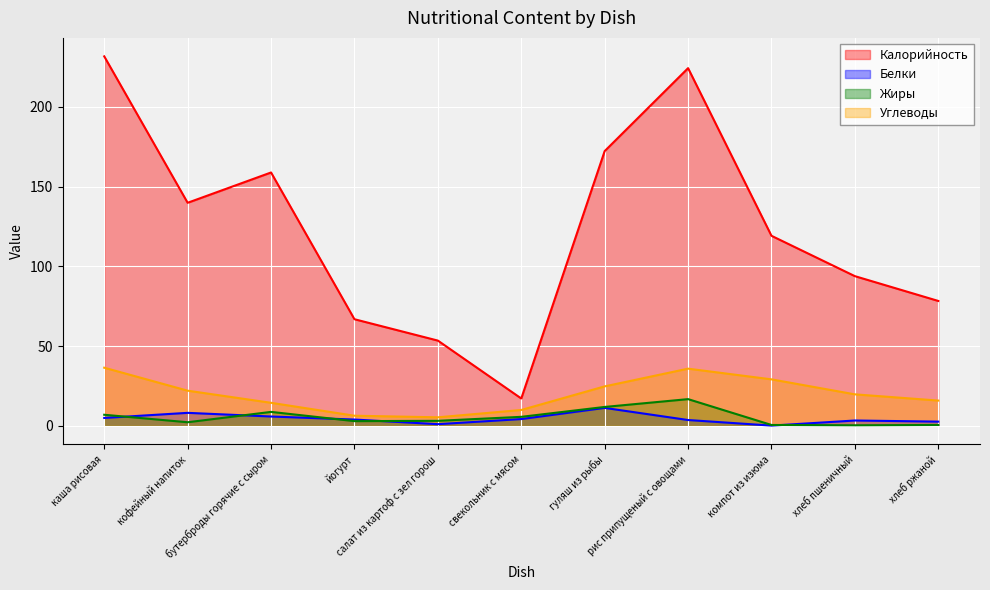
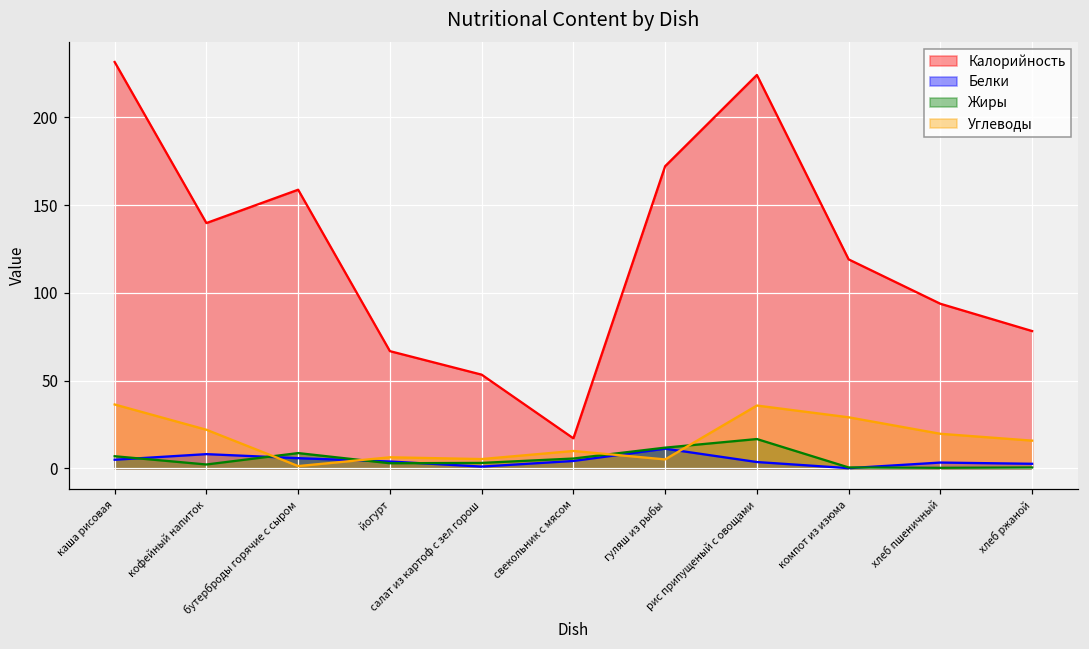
  {
    "Калорийность": {
      "каша рисовая": 232,
      "кофейный напиток": 140,
      "бутерброды горячие с сыром": 159,
      "йогурт": 67,
      "салат из картоф с зел горош": 53,
      "свекольник с мясом": 17,
      "гуляш из рыбы": 172,
      "рис припущеный с овощами": 224,
      "компот из изюма": 119,
      "хлеб пшеничный": 94,
      "хлеб ржаной": 78
    },
    "Белки": {
      "каша рисовая": 5,
      "кофейный напиток": 8,
      "бутерброды горячие с сыром": 6,
      "салат из картоф с зел горош": 1,
      "рис припущеный с овощами": 4,
      "хлеб пшеничный": 3,
      "хлеб ржаной": 3
    },
    "Жиры": {
      "каша рисовая": 7,
      "кофейный напиток": 2,
      "бутерброды горячие с сыром": 9,
      "салат из картоф с зел горош": 3,
      "рис припущеный с овощами": 17,
      "хлеб пшеничный": 0,
      "хлеб ржаной": 1
    },
    "Углеводы": {
      "каша рисовая": 36,
      "кофейный напиток": 22,
-     "бутерброды горячие с сыром": 14,
+     "бутерброды горячие с сыром": 1,
      "йогурт": 6,
      "салат из картоф с зел горош": 5,
      "свекольник с мясом": 10,
-     "гуляш из рыбы": 25,
+     "гуляш из рыбы": 5,
      "рис припущеный с овощами": 36,
      "компот из изюма": 29,
      "хлеб пшеничный": 20,
      "хлеб ржаной": 16
    }
  }
